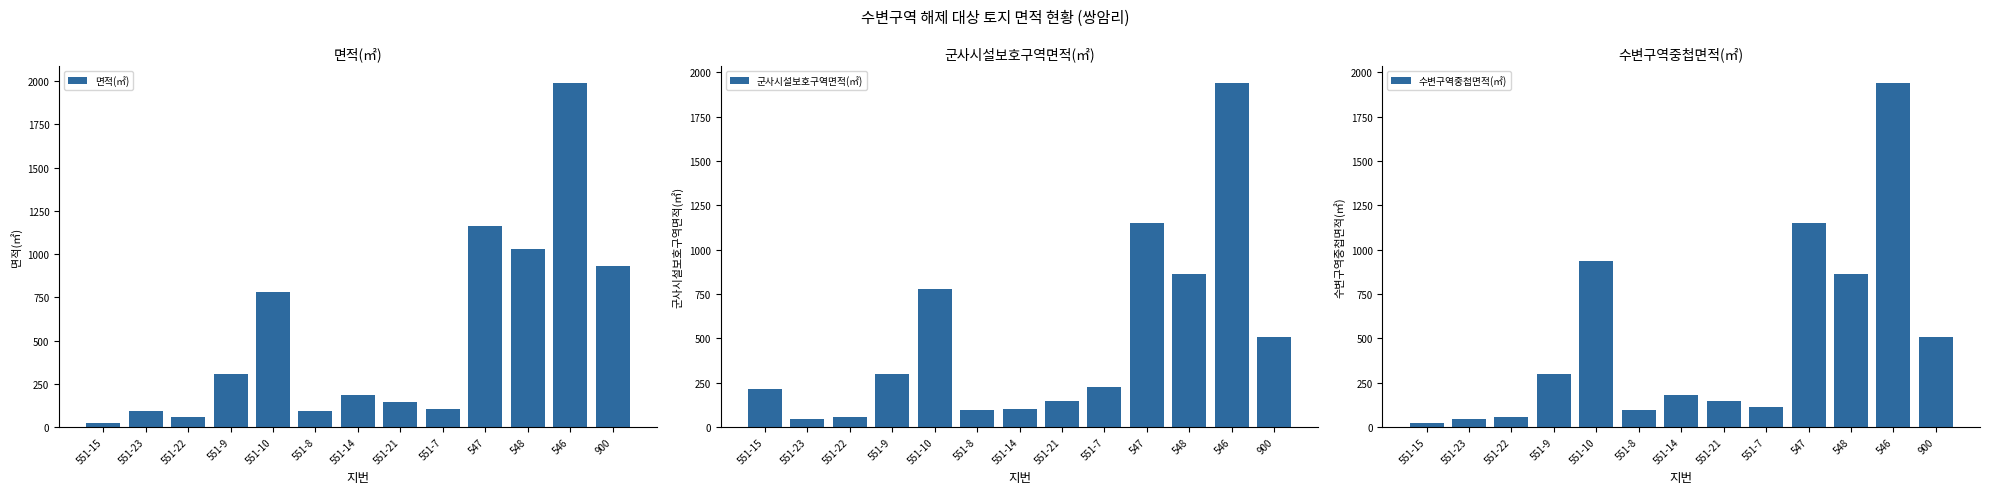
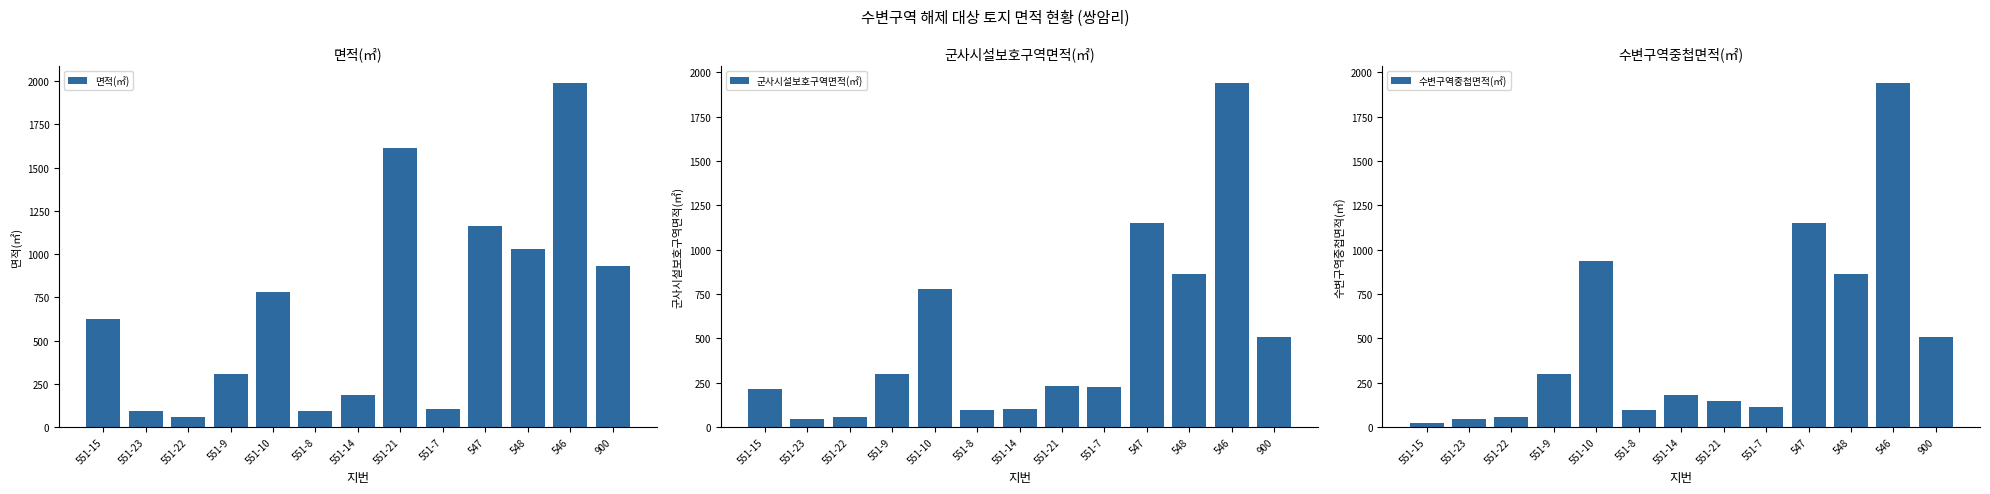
  {
    "면적(㎡)": {
-     "551-15": 20,
+     "551-15": 620,
      "551-23": 100,
      "551-22": 60,
      "551-9": 310,
      "551-10": 780,
      "551-8": 90,
      "551-14": 180,
-     "551-21": 150,
+     "551-21": 1610,
      "551-7": 110,
      "547": 1160,
      "548": 1030,
      "546": 1990,
      "900": 930
    },
    "군사시설보호구역면적(㎡)": {
      "551-15": 210,
      "551-23": 50,
      "551-22": 60,
      "551-9": 300,
      "551-10": 780,
      "551-8": 100,
      "551-14": 100,
-     "551-21": 150,
+     "551-21": 230,
      "551-7": 230,
      "547": 1150,
      "548": 860,
      "546": 1940,
      "900": 510
    },
    "수변구역중첩면적(㎡)": {
      "551-15": 20,
      "551-23": 50,
      "551-22": 60,
      "551-9": 300,
      "551-10": 940,
      "551-8": 100,
      "551-14": 180,
      "551-21": 150,
      "551-7": 110,
      "547": 1150,
      "548": 860,
      "546": 1940,
      "900": 510
    }
  }
